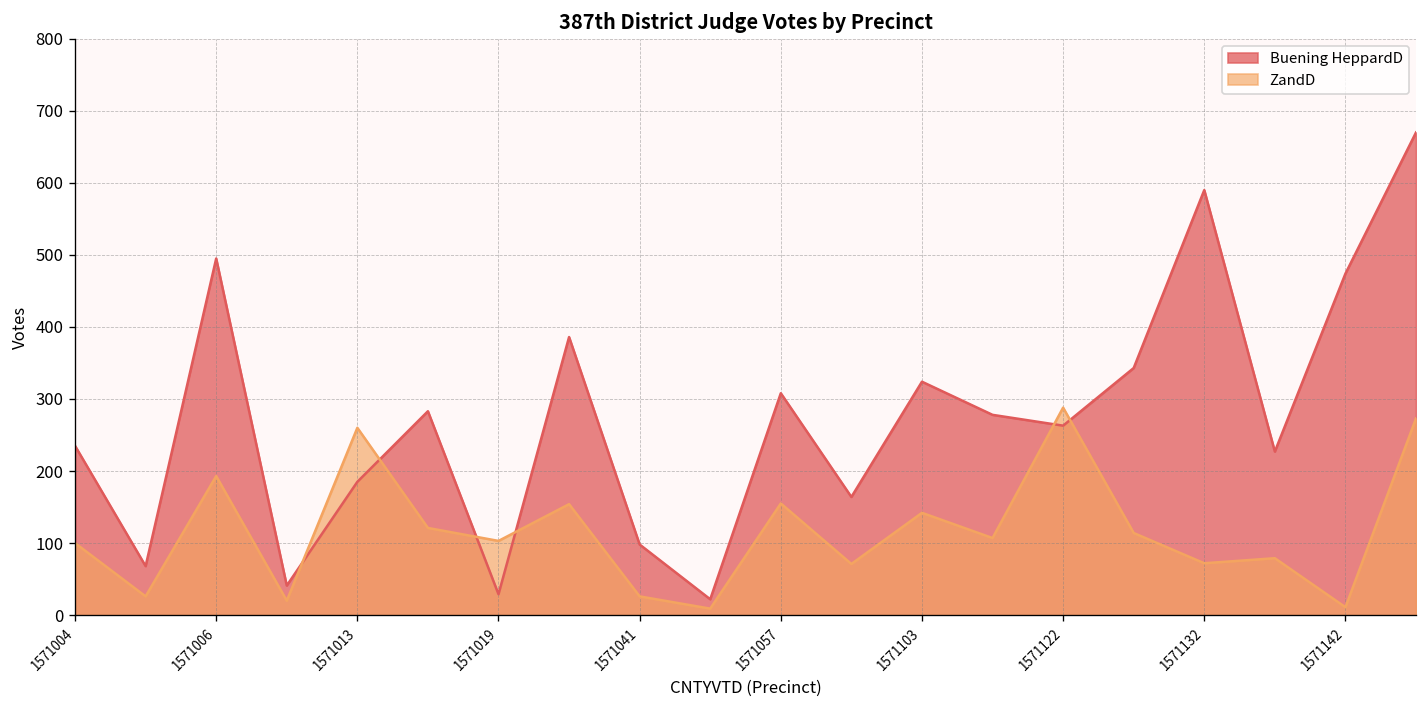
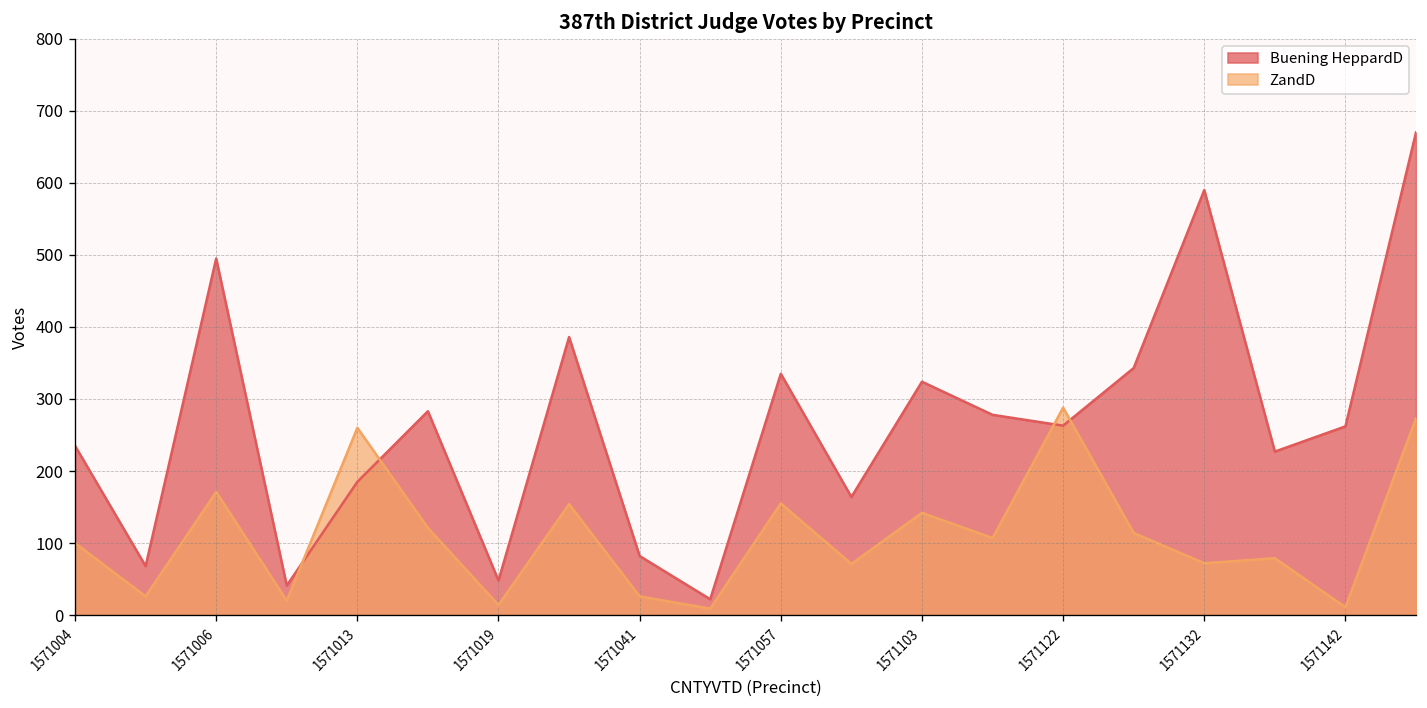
  {
    "Buening HeppardD": {
      "1571004": 240,
      "1571006": 500,
      "1571013": 190,
-     "1571019": 30,
-     "1571041": 100,
-     "1571057": 310,
+     "1571019": 50,
+     "1571041": 80,
+     "1571057": 340,
      "1571103": 320,
      "1571122": 260,
      "1571132": 590,
-     "1571142": 470
+     "1571142": 260
    },
    "ZandD": {
      "1571004": 100,
-     "1571006": 190,
+     "1571006": 170,
      "1571013": 260,
-     "1571019": 100,
+     "1571019": 10,
      "1571041": 30,
      "1571057": 160,
      "1571103": 140,
      "1571122": 290,
      "1571132": 70,
      "1571142": 10
    }
  }
